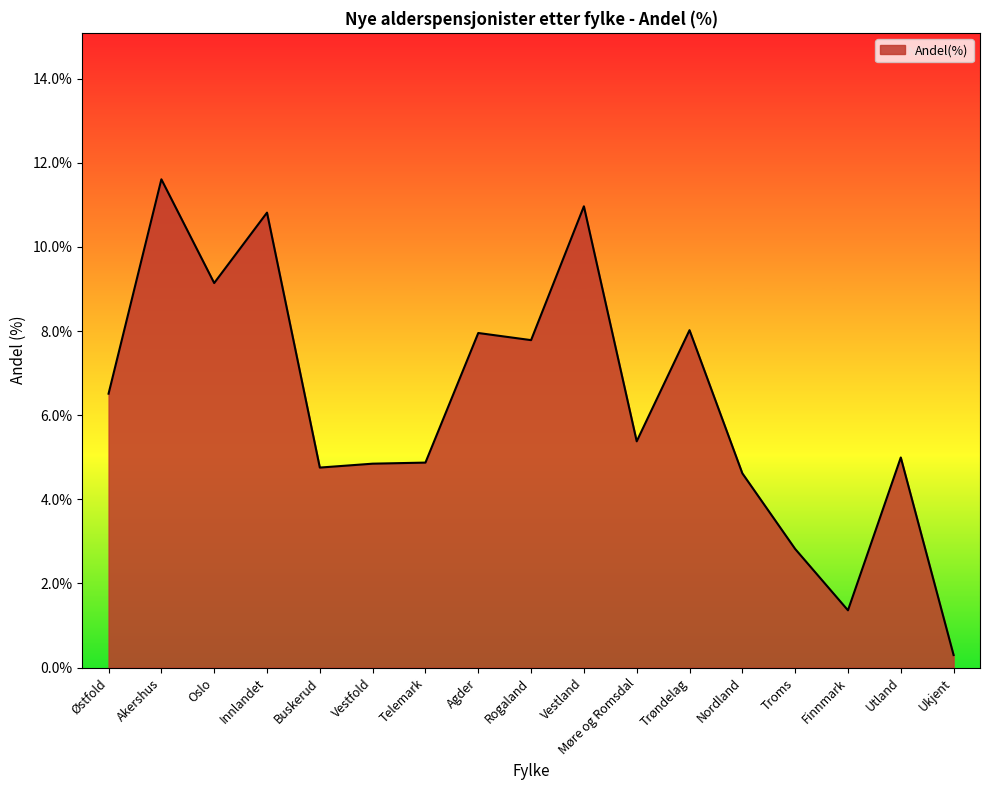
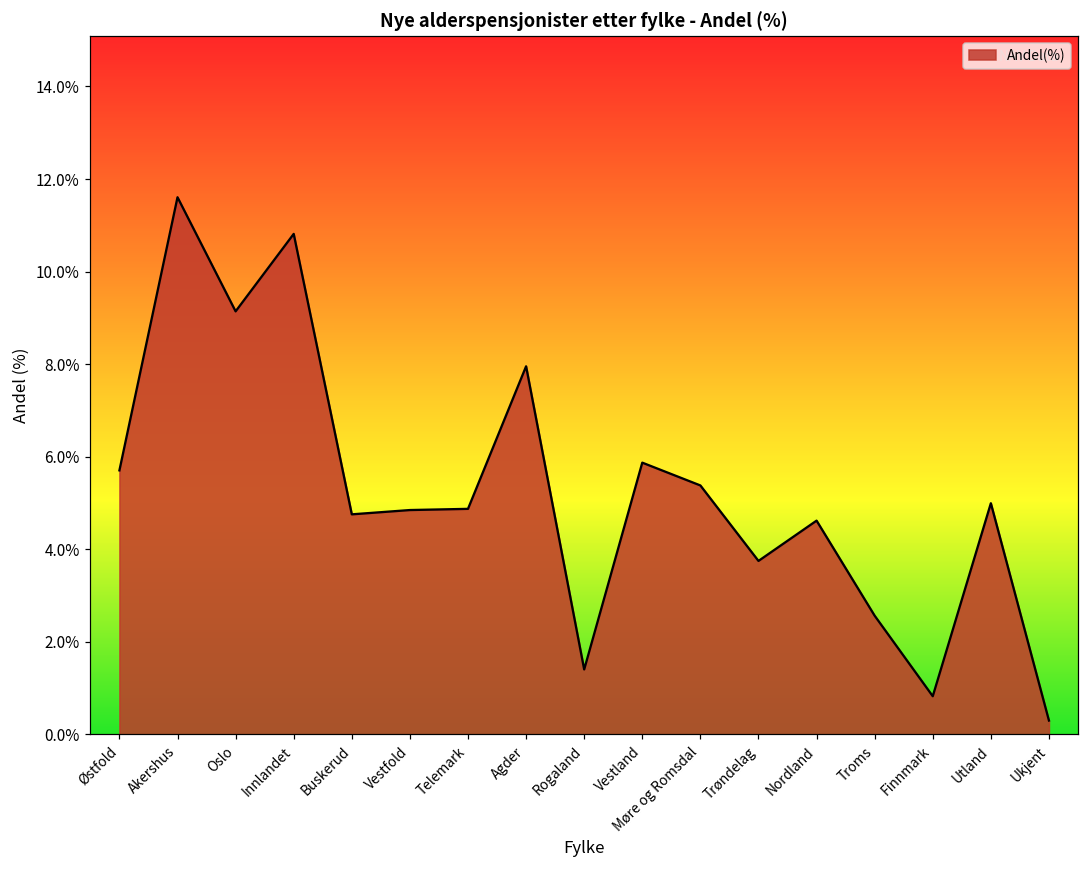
  {
-   "Østfold": "6.5%",
+   "Østfold": "5.7%",
    "Akershus": "11.6%",
    "Oslo": "9.1%",
    "Innlandet": "10.8%",
    "Buskerud": "4.8%",
    "Vestfold": "4.8%",
    "Telemark": "4.9%",
    "Agder": "8.0%",
-   "Rogaland": "7.8%",
-   "Vestland": "11.0%",
+   "Rogaland": "1.4%",
+   "Vestland": "5.9%",
    "Møre og Romsdal": "5.4%",
-   "Trøndelag": "8.0%",
+   "Trøndelag": "3.7%",
    "Nordland": "4.6%",
-   "Troms": "2.8%",
-   "Finnmark": "1.4%",
+   "Troms": "2.6%",
+   "Finnmark": "0.8%",
    "Utland": "5.0%",
    "Ukjent": "0.3%"
  }
